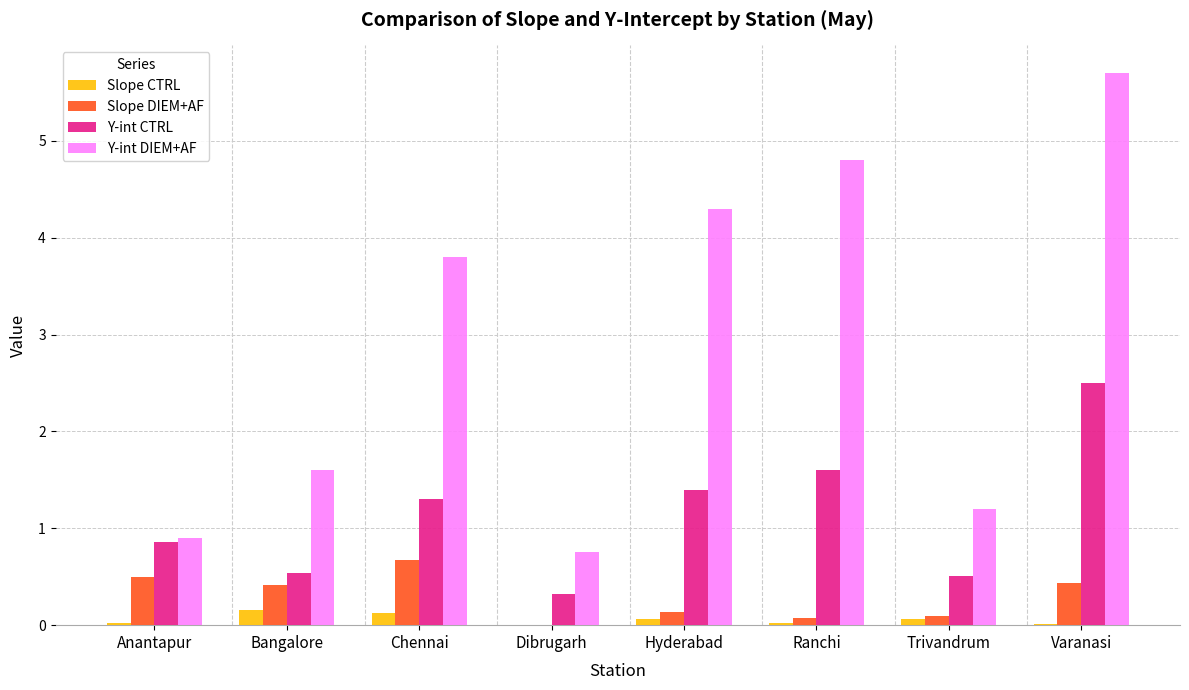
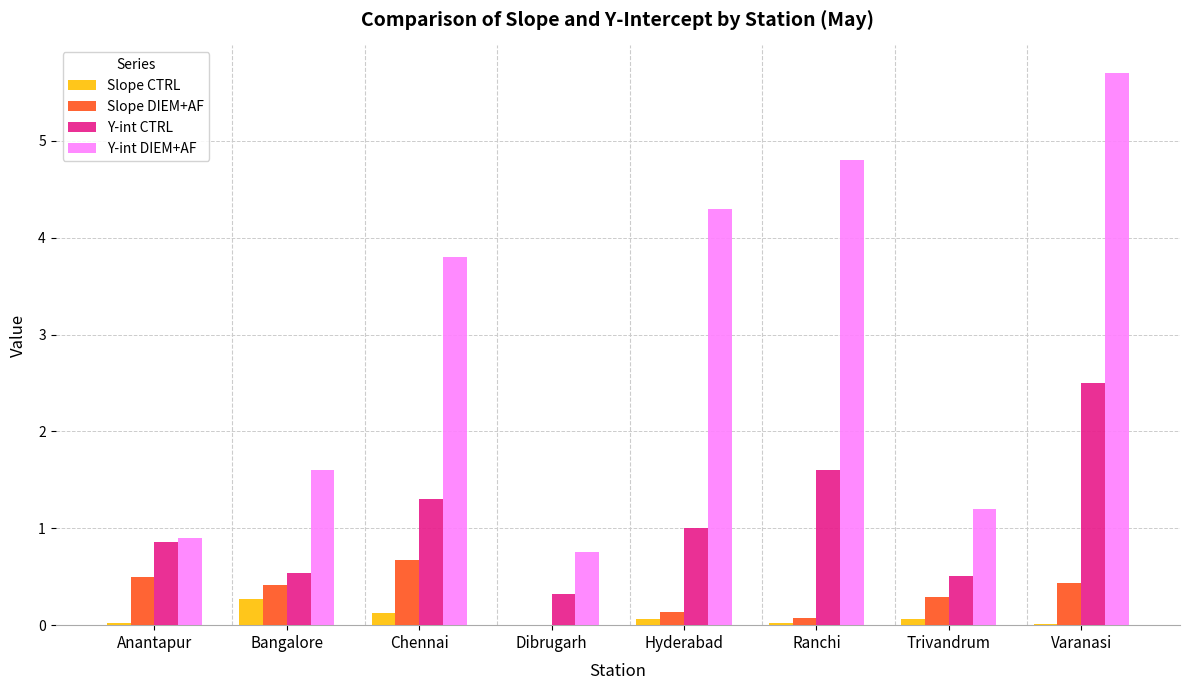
  {
    "Slope CTRL": {
-     "Bangalore": 0.2,
+     "Bangalore": 0.3,
      "Chennai": 0.1,
      "Dibrugarh": 0.0,
      "Hyderabad": 0.1,
      "Trivandrum": 0.1
    },
    "Slope DIEM+AF": {
      "Anantapur": 0.5,
      "Bangalore": 0.4,
      "Chennai": 0.7,
      "Dibrugarh": 0.0,
      "Hyderabad": 0.1,
      "Ranchi": 0.1,
-     "Trivandrum": 0.1,
+     "Trivandrum": 0.3,
      "Varanasi": 0.4
    },
    "Y-int CTRL": {
      "Anantapur": 0.9,
      "Bangalore": 0.5,
      "Chennai": 1.3,
      "Dibrugarh": 0.3,
-     "Hyderabad": 1.4,
+     "Hyderabad": 1.0,
      "Ranchi": 1.6,
      "Trivandrum": 0.5,
      "Varanasi": 2.5
    },
    "Y-int DIEM+AF": {
      "Anantapur": 0.9,
      "Bangalore": 1.6,
      "Chennai": 3.8,
      "Dibrugarh": 0.8,
      "Hyderabad": 4.3,
      "Ranchi": 4.8,
      "Trivandrum": 1.2,
      "Varanasi": 5.7
    }
  }
